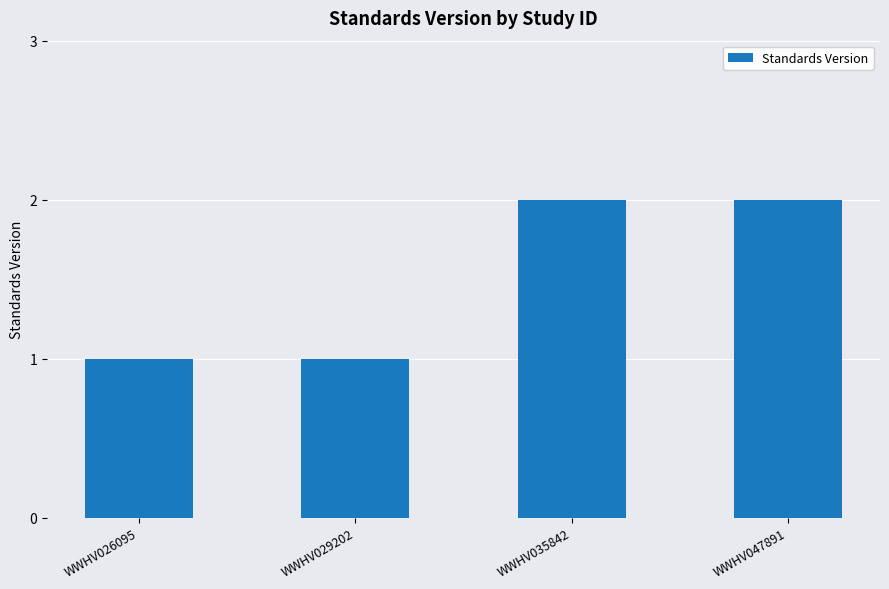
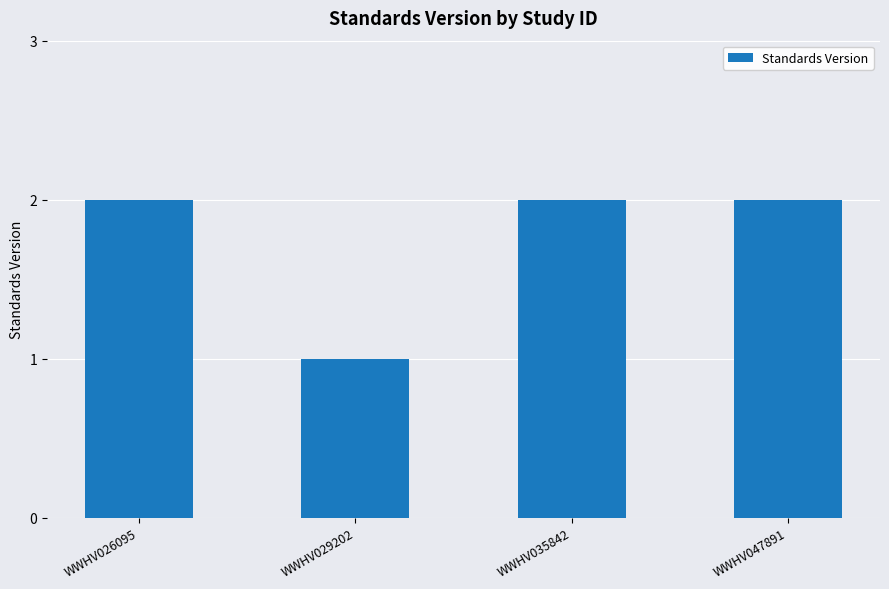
  {
-   "WWHV026095": 1,
+   "WWHV026095": 2,
    "WWHV029202": 1,
    "WWHV035842": 2,
    "WWHV047891": 2
  }
